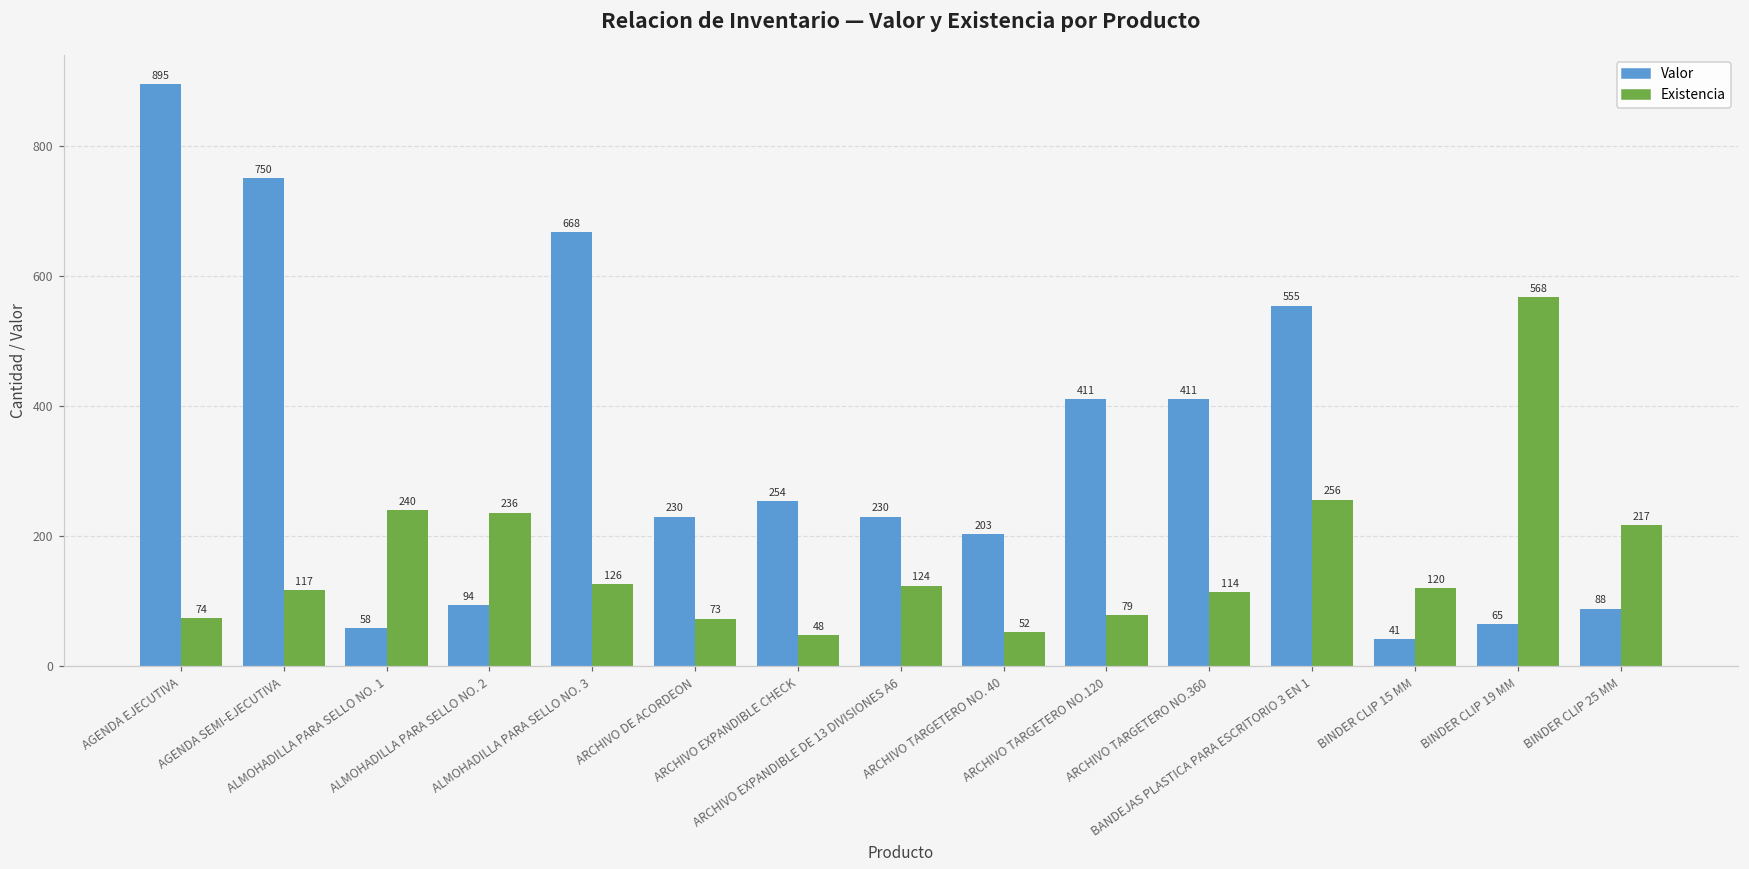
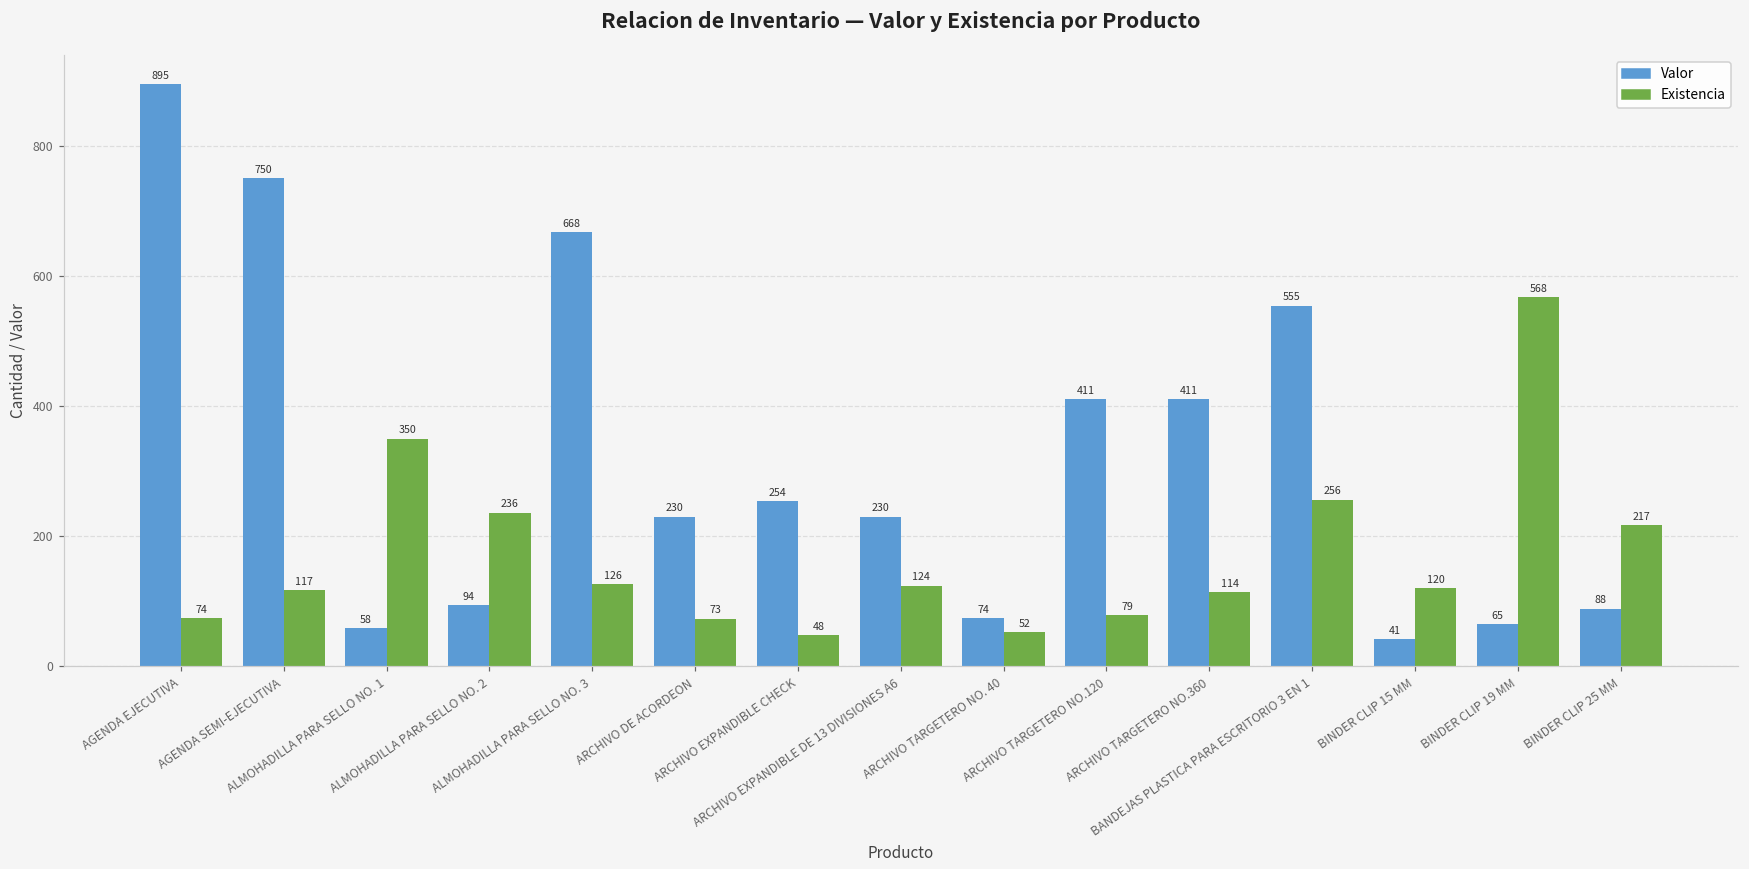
  {
    "Valor": {
      "AGENDA EJECUTIVA": 895,
      "AGENDA SEMI-EJECUTIVA": 750,
      "ALMOHADILLA PARA SELLO NO. 1": 58,
      "ALMOHADILLA PARA SELLO NO. 2": 94,
      "ALMOHADILLA PARA SELLO NO. 3": 668,
      "ARCHIVO DE ACORDEON": 230,
      "ARCHIVO EXPANDIBLE CHECK": 254,
      "ARCHIVO EXPANDIBLE DE 13 DIVISIONES A6": 230,
-     "ARCHIVO TARGETERO NO. 40": 203,
+     "ARCHIVO TARGETERO NO. 40": 74,
      "ARCHIVO TARGETERO NO.120": 411,
      "ARCHIVO TARGETERO NO.360": 411,
      "BANDEJAS PLASTICA PARA ESCRITORIO 3 EN 1": 555,
      "BINDER CLIP 15 MM": 41,
      "BINDER CLIP 19 MM": 65,
      "BINDER CLIP 25 MM": 88
    },
    "Existencia": {
      "AGENDA EJECUTIVA": 74,
      "AGENDA SEMI-EJECUTIVA": 117,
-     "ALMOHADILLA PARA SELLO NO. 1": 240,
+     "ALMOHADILLA PARA SELLO NO. 1": 350,
      "ALMOHADILLA PARA SELLO NO. 2": 236,
      "ALMOHADILLA PARA SELLO NO. 3": 126,
      "ARCHIVO DE ACORDEON": 73,
      "ARCHIVO EXPANDIBLE CHECK": 48,
      "ARCHIVO EXPANDIBLE DE 13 DIVISIONES A6": 124,
      "ARCHIVO TARGETERO NO. 40": 52,
      "ARCHIVO TARGETERO NO.120": 79,
      "ARCHIVO TARGETERO NO.360": 114,
      "BANDEJAS PLASTICA PARA ESCRITORIO 3 EN 1": 256,
      "BINDER CLIP 15 MM": 120,
      "BINDER CLIP 19 MM": 568,
      "BINDER CLIP 25 MM": 217
    }
  }
